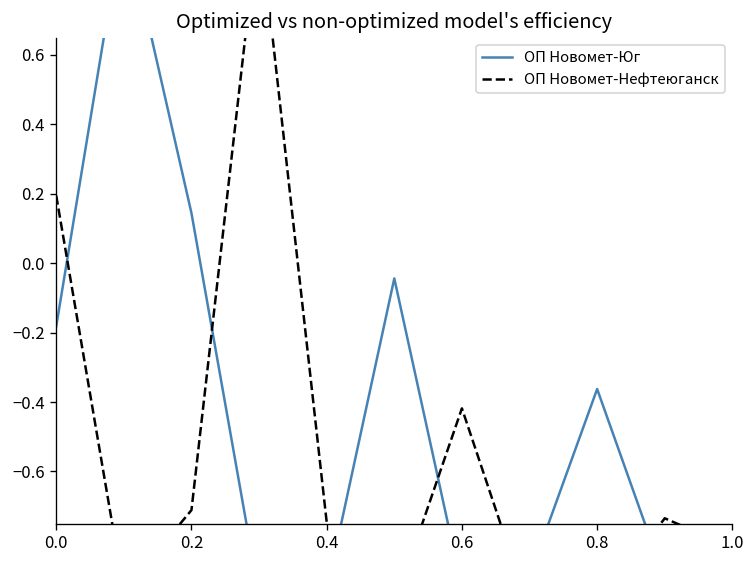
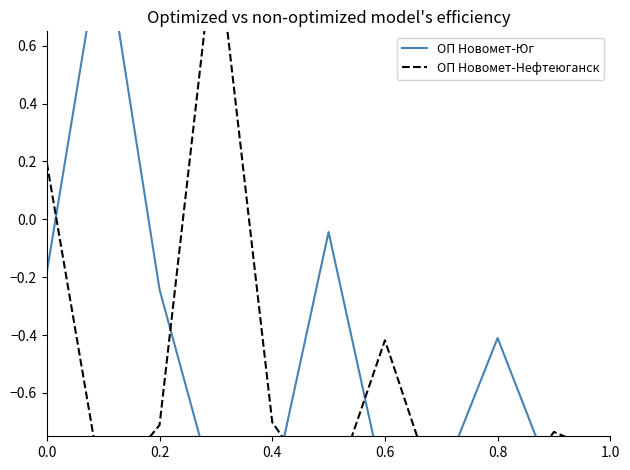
  {
    "ОП Новомет-Юг": {
      "0.0": -0.18,
-     "0.2": 0.14,
-     "0.8": -0.36
+     "0.2": -0.24,
+     "0.8": -0.41
    },
    "ОП Новомет-Нефтеюганск": {
      "0.0": 0.20,
      "0.2": -0.71,
-     "0.4": -0.75,
+     "0.4": -0.70,
      "0.6": -0.42
    }
  }
